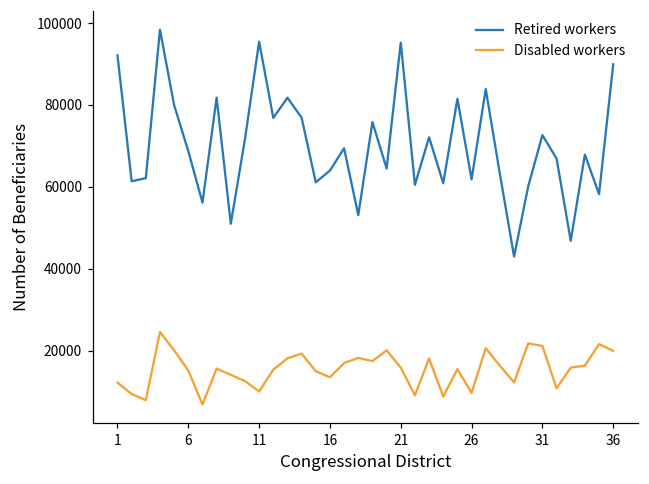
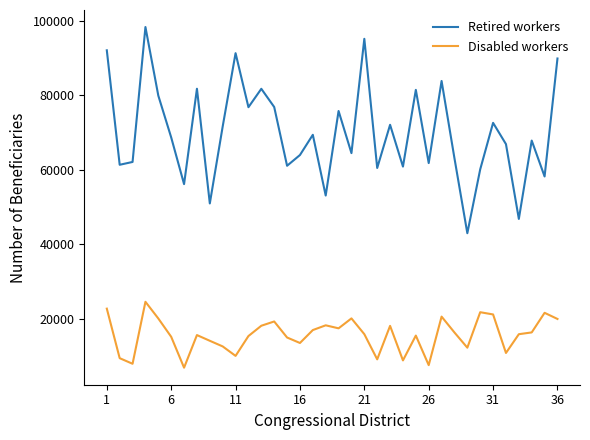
  {
    "Retired workers": {
      "1": 92000,
      "6": 69000,
-     "11": 95000,
+     "11": 91000,
      "16": 64000,
      "21": 95000,
      "26": 62000,
      "31": 73000,
      "36": 90000
    },
    "Disabled workers": {
-     "1": 12000,
+     "1": 23000,
      "6": 15000,
      "11": 10000,
      "16": 13000,
      "21": 16000,
-     "26": 10000,
+     "26": 8000,
      "31": 21000,
      "36": 20000
    }
  }
